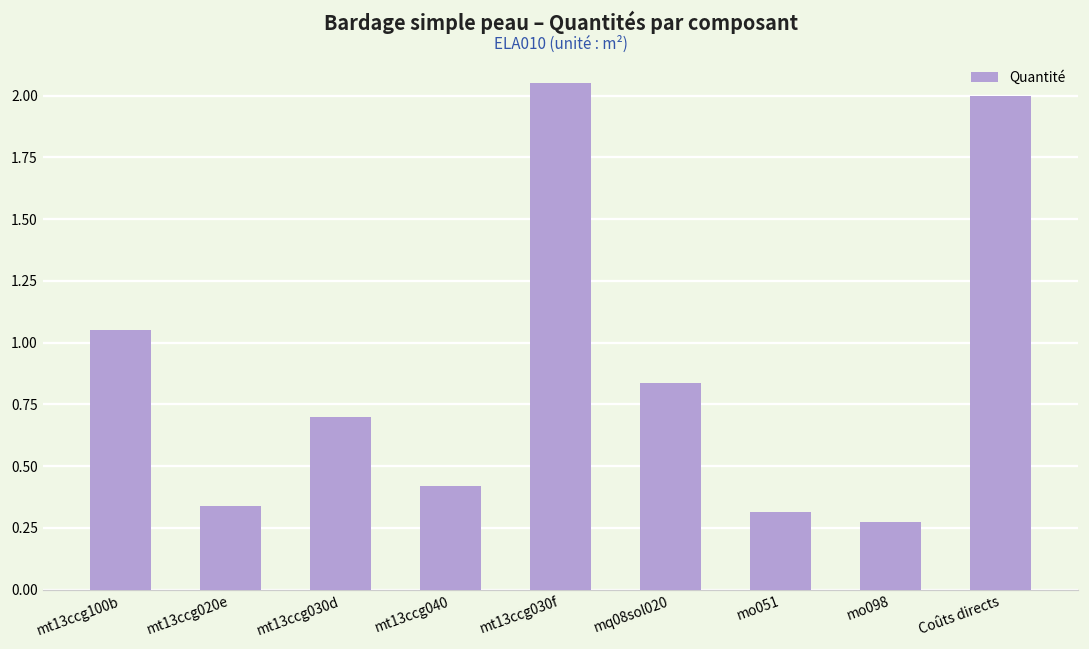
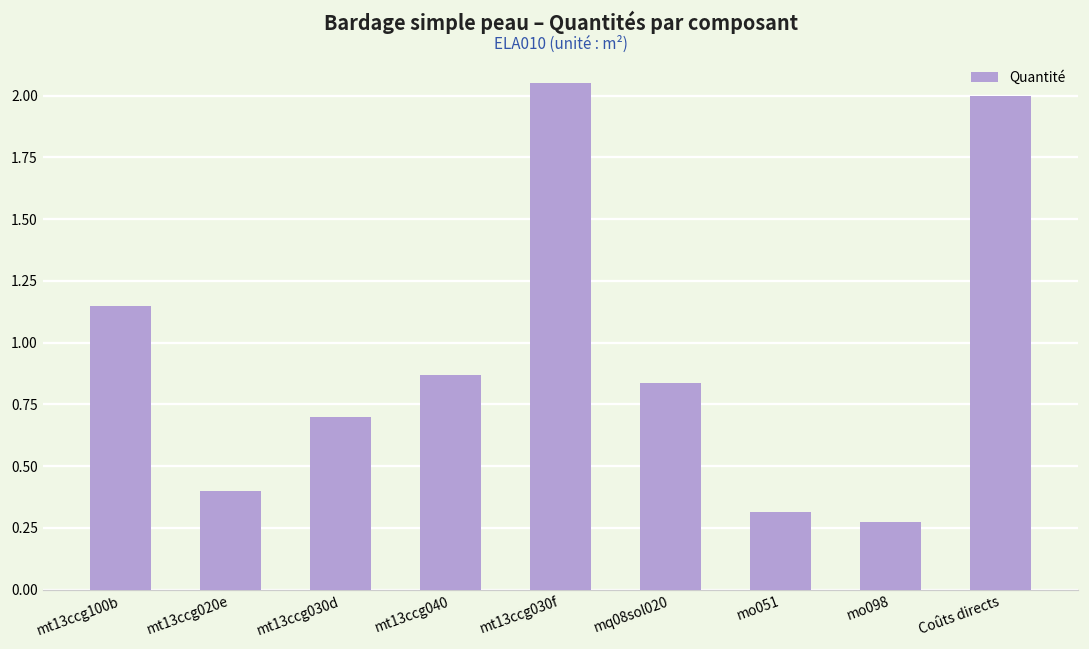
  {
-   "mt13ccg100b": 1.05,
-   "mt13ccg020e": 0.34,
+   "mt13ccg100b": 1.15,
+   "mt13ccg020e": 0.40,
    "mt13ccg030d": 0.70,
-   "mt13ccg040": 0.42,
+   "mt13ccg040": 0.87,
    "mt13ccg030f": 2.05,
    "mq08sol020": 0.84,
    "mo051": 0.31,
    "mo098": 0.27,
    "Coûts directs": 2.00
  }
